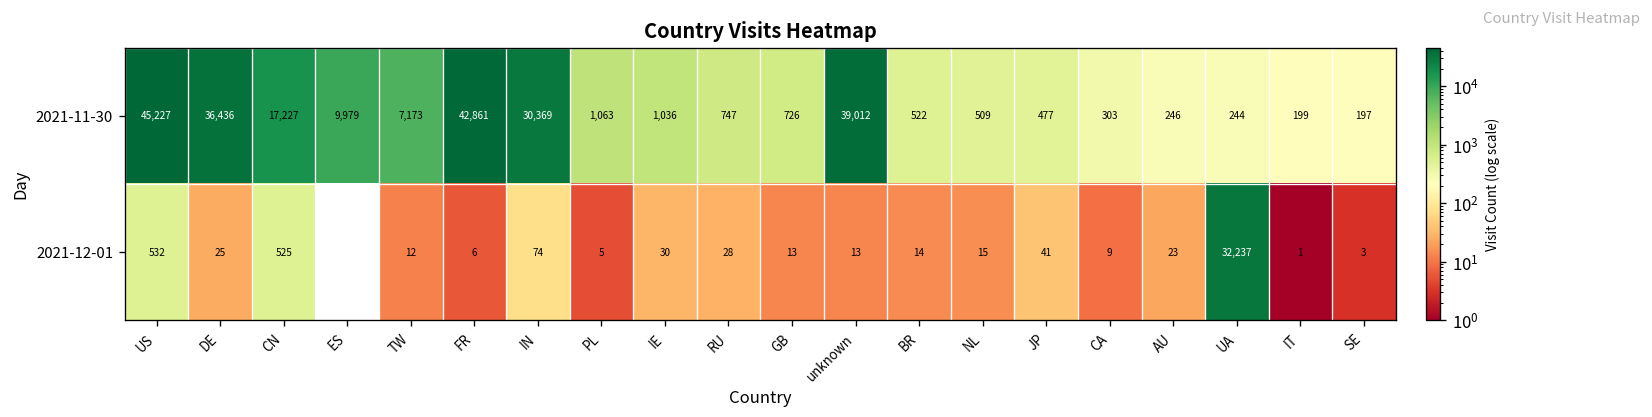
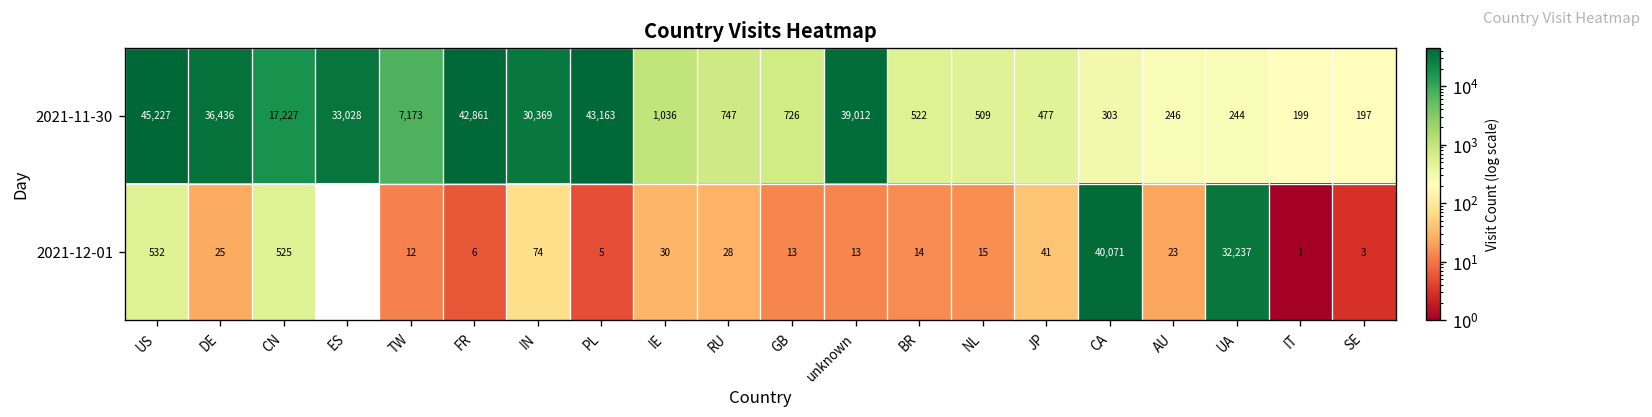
  {
    "2021-11-30": {
      "US": "45,227",
      "DE": "36,436",
      "CN": "17,227",
-     "ES": "9,979",
+     "ES": "33,028",
      "TW": "7,173",
      "FR": "42,861",
      "IN": "30,369",
-     "PL": "1,063",
+     "PL": "43,163",
      "IE": "1,036",
      "RU": "747",
      "GB": "726",
      "unknown": "39,012",
      "BR": "522",
      "NL": "509",
      "JP": "477",
      "CA": "303",
      "AU": "246",
      "UA": "244",
      "IT": "199",
      "SE": "197"
    },
    "2021-12-01": {
      "US": "532",
      "DE": "25",
      "CN": "525",
      "TW": "12",
      "FR": "6",
      "IN": "74",
      "PL": "5",
      "IE": "30",
      "RU": "28",
      "GB": "13",
      "unknown": "13",
      "BR": "14",
      "NL": "15",
      "JP": "41",
-     "CA": "9",
+     "CA": "40,071",
      "AU": "23",
      "UA": "32,237",
      "IT": "1",
      "SE": "3"
    }
  }
